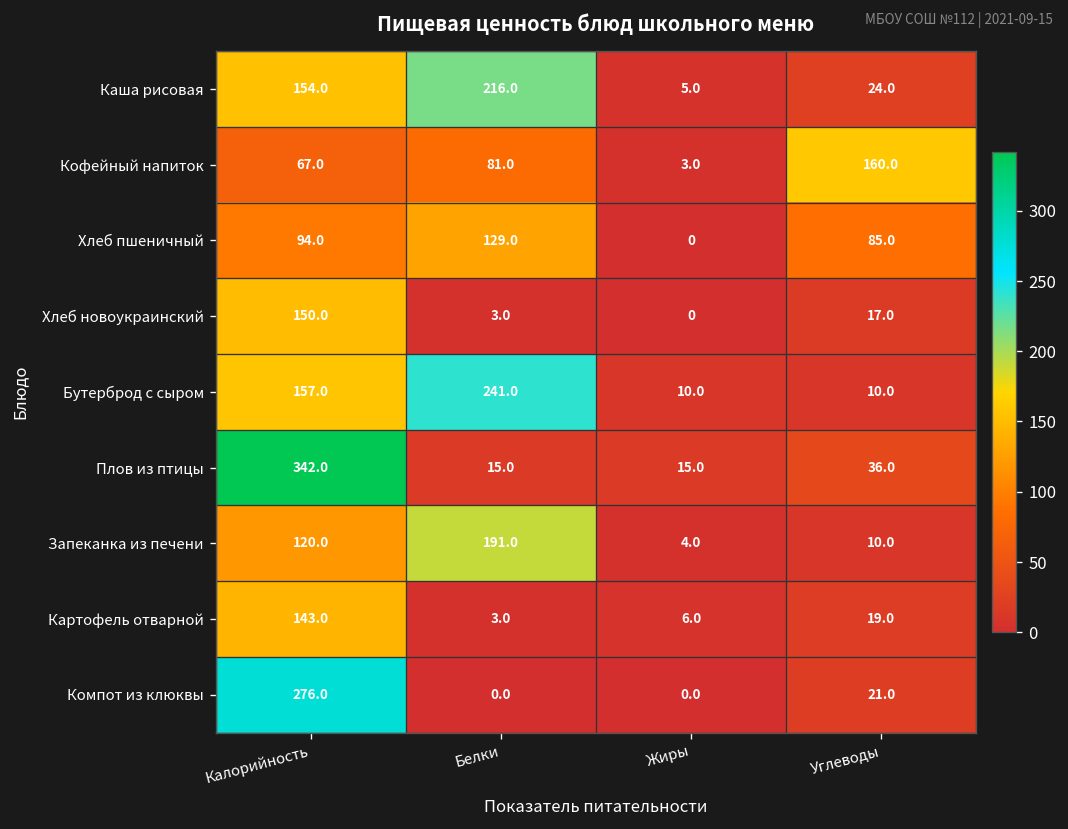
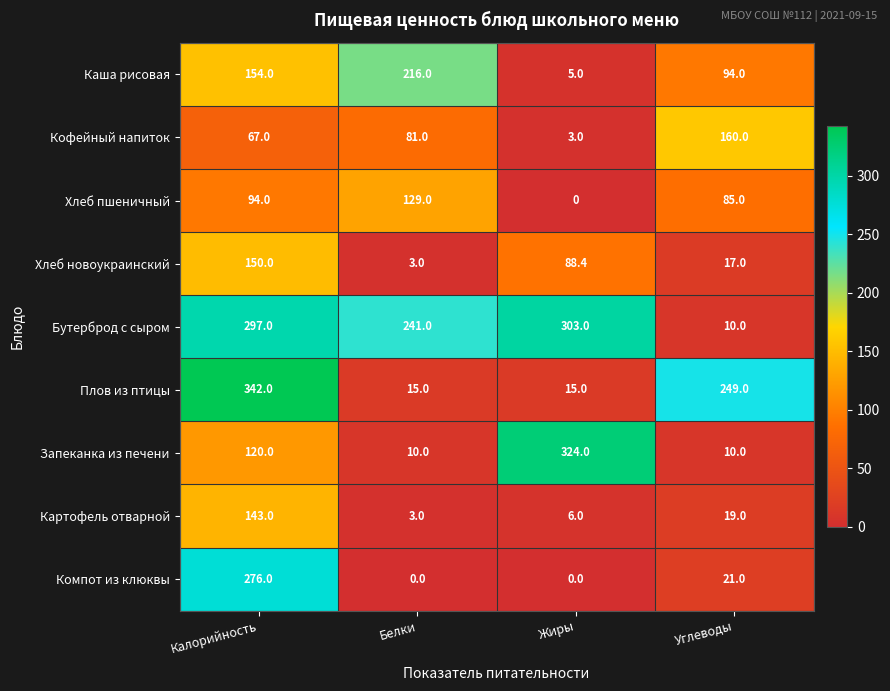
  {
    "Каша рисовая": {
      "Калорийность": 154.0,
      "Белки": 216.0,
      "Жиры": 5.0,
-     "Углеводы": 24.0
+     "Углеводы": 94.0
    },
    "Кофейный напиток": {
      "Калорийность": 67.0,
      "Белки": 81.0,
      "Жиры": 3.0,
      "Углеводы": 160.0
    },
    "Хлеб пшеничный": {
      "Калорийность": 94.0,
      "Белки": 129.0,
      "Жиры": 0,
      "Углеводы": 85.0
    },
    "Хлеб новоукраинский": {
      "Калорийность": 150.0,
      "Белки": 3.0,
-     "Жиры": 0,
+     "Жиры": 88.4,
      "Углеводы": 17.0
    },
    "Бутерброд с сыром": {
-     "Калорийность": 157.0,
+     "Калорийность": 297.0,
      "Белки": 241.0,
-     "Жиры": 10.0,
+     "Жиры": 303.0,
      "Углеводы": 10.0
    },
    "Плов из птицы": {
      "Калорийность": 342.0,
      "Белки": 15.0,
      "Жиры": 15.0,
-     "Углеводы": 36.0
+     "Углеводы": 249.0
    },
    "Запеканка из печени": {
      "Калорийность": 120.0,
-     "Белки": 191.0,
-     "Жиры": 4.0,
+     "Белки": 10.0,
+     "Жиры": 324.0,
      "Углеводы": 10.0
    },
    "Картофель отварной": {
      "Калорийность": 143.0,
      "Белки": 3.0,
      "Жиры": 6.0,
      "Углеводы": 19.0
    },
    "Компот из клюквы": {
      "Калорийность": 276.0,
      "Белки": 0.0,
      "Жиры": 0.0,
      "Углеводы": 21.0
    }
  }
